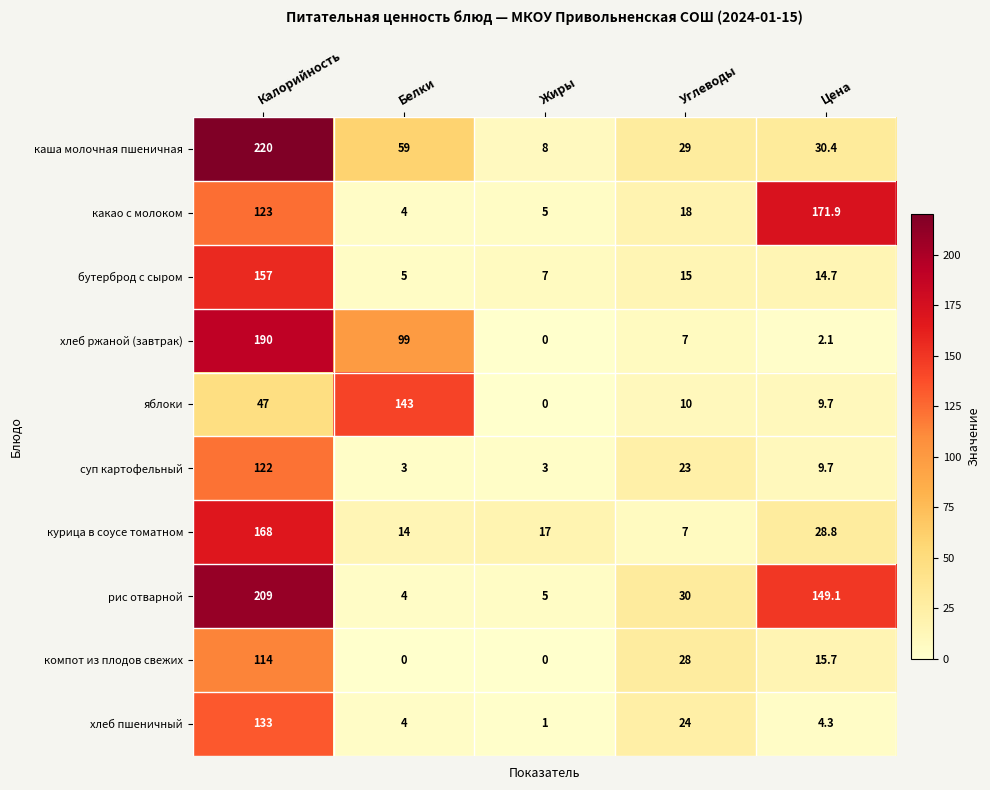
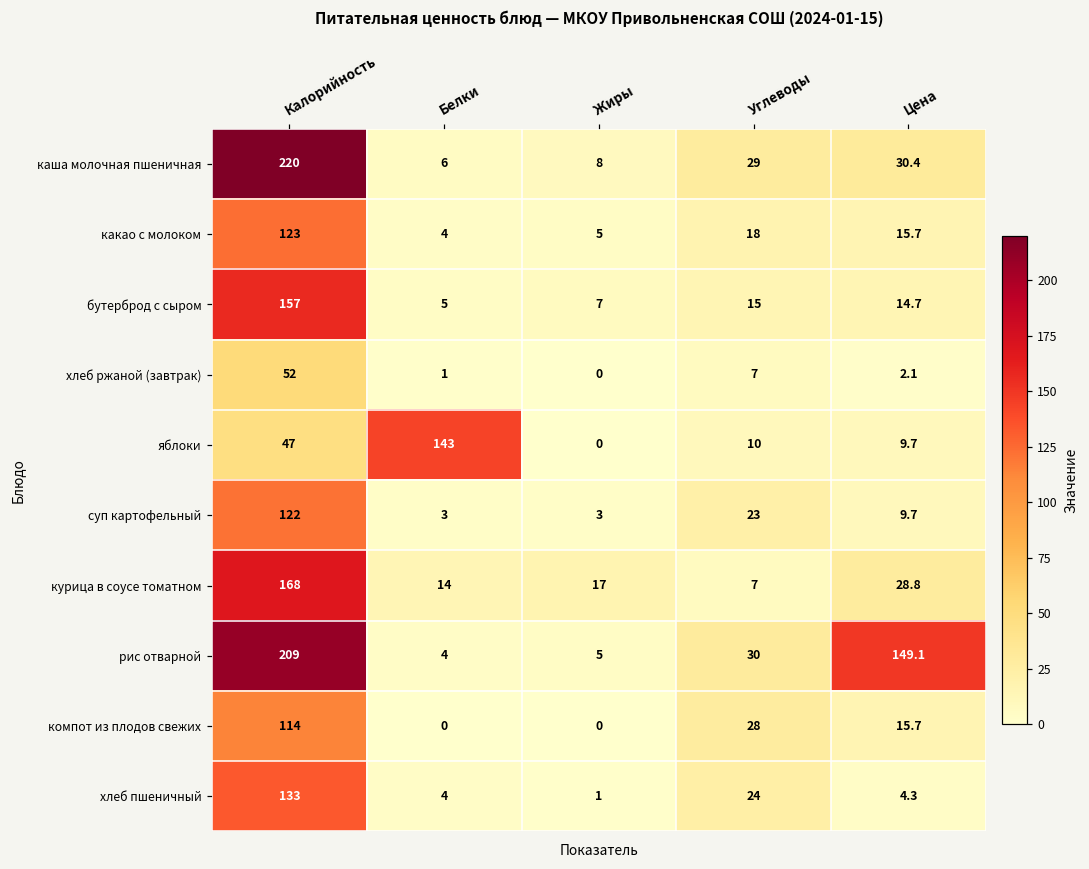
  {
    "каша молочная пшеничная": {
      "Калорийность": 220,
-     "Белки": 59,
+     "Белки": 6,
      "Жиры": 8,
      "Углеводы": 29,
      "Цена": 30.4
    },
    "какао с молоком": {
      "Калорийность": 123,
      "Белки": 4,
      "Жиры": 5,
      "Углеводы": 18,
-     "Цена": 171.9
+     "Цена": 15.7
    },
    "бутерброд с сыром": {
      "Калорийность": 157,
      "Белки": 5,
      "Жиры": 7,
      "Углеводы": 15,
      "Цена": 14.7
    },
    "хлеб ржаной (завтрак)": {
-     "Калорийность": 190,
-     "Белки": 99,
+     "Калорийность": 52,
+     "Белки": 1,
      "Жиры": 0,
      "Углеводы": 7,
      "Цена": 2.1
    },
    "яблоки": {
      "Калорийность": 47,
      "Белки": 143,
      "Жиры": 0,
      "Углеводы": 10,
      "Цена": 9.7
    },
    "суп картофельный": {
      "Калорийность": 122,
      "Белки": 3,
      "Жиры": 3,
      "Углеводы": 23,
      "Цена": 9.7
    },
    "курица в соусе томатном": {
      "Калорийность": 168,
      "Белки": 14,
      "Жиры": 17,
      "Углеводы": 7,
      "Цена": 28.8
    },
    "рис отварной": {
      "Калорийность": 209,
      "Белки": 4,
      "Жиры": 5,
      "Углеводы": 30,
      "Цена": 149.1
    },
    "компот из плодов свежих": {
      "Калорийность": 114,
      "Белки": 0,
      "Жиры": 0,
      "Углеводы": 28,
      "Цена": 15.7
    },
    "хлеб пшеничный": {
      "Калорийность": 133,
      "Белки": 4,
      "Жиры": 1,
      "Углеводы": 24,
      "Цена": 4.3
    }
  }
